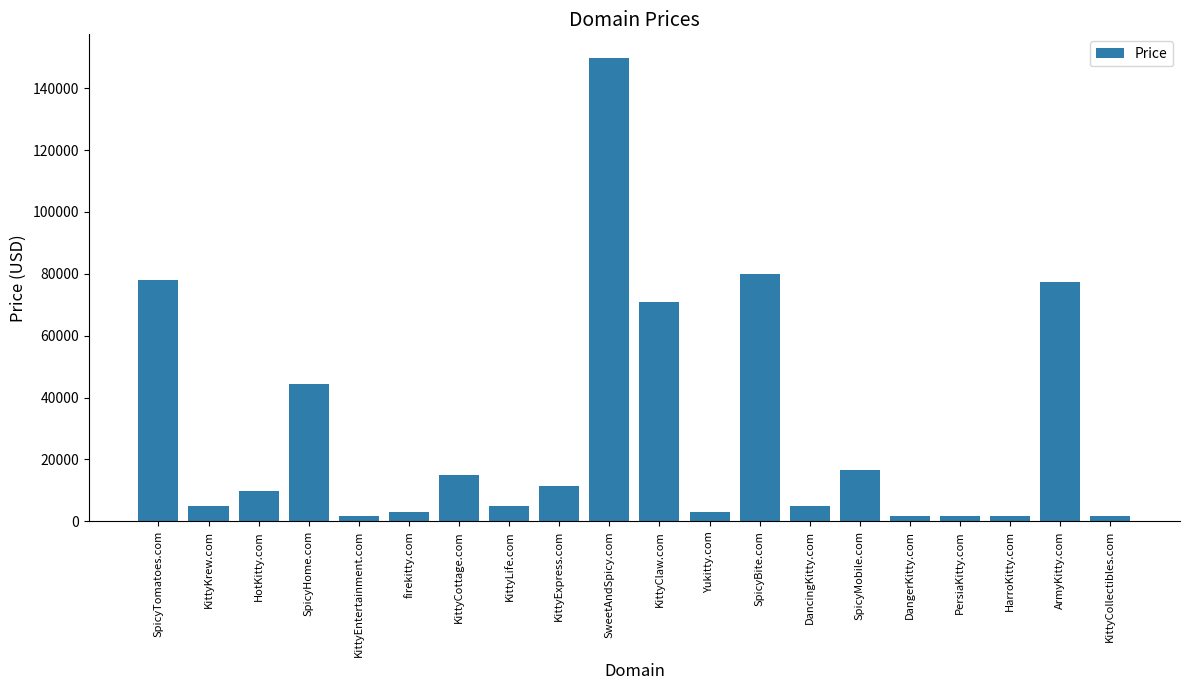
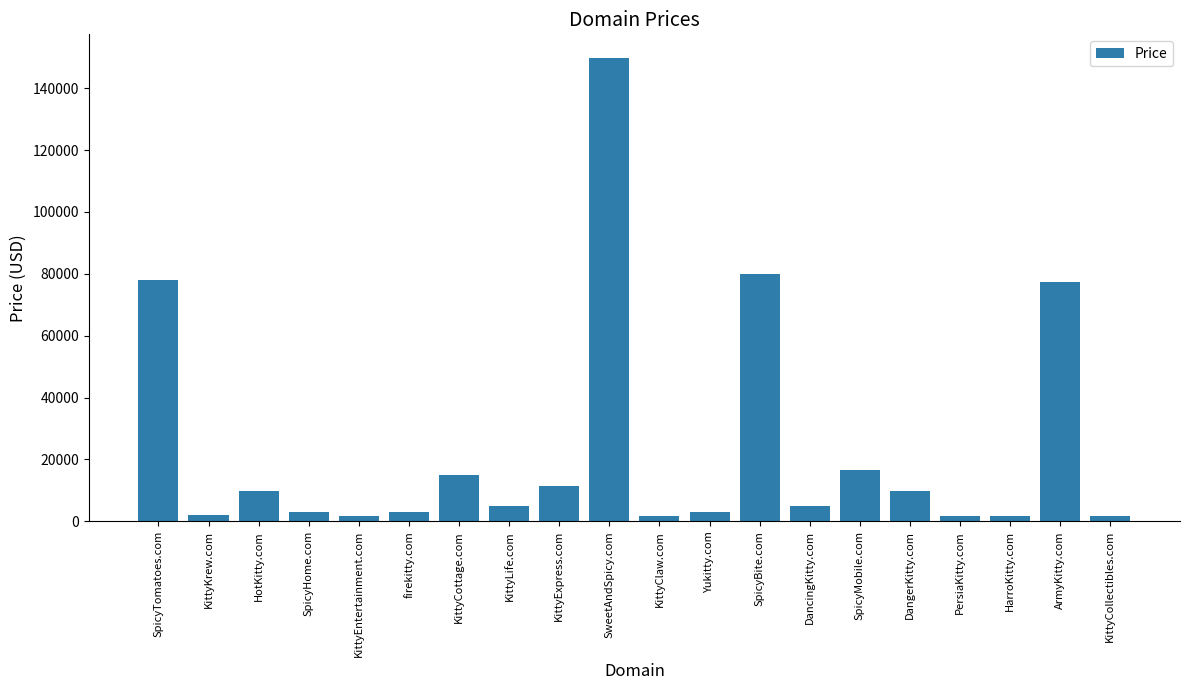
  {
    "SpicyTomatoes.com": 78000,
-   "KittyKrew.com": 5000,
+   "KittyKrew.com": 2000,
    "HotKitty.com": 10000,
-   "SpicyHome.com": 44000,
+   "SpicyHome.com": 3000,
    "KittyEntertainment.com": 2000,
    "firekitty.com": 3000,
    "KittyCottage.com": 15000,
    "KittyLife.com": 5000,
    "KittyExpress.com": 11000,
    "SweetAndSpicy.com": 150000,
-   "KittyClaw.com": 71000,
+   "KittyClaw.com": 2000,
    "Yukitty.com": 3000,
    "SpicyBite.com": 80000,
    "DancingKitty.com": 5000,
    "SpicyMobile.com": 17000,
-   "DangerKitty.com": 2000,
+   "DangerKitty.com": 10000,
    "PersiaKitty.com": 2000,
    "HarroKitty.com": 2000,
    "ArmyKitty.com": 77000,
    "KittyCollectibles.com": 2000
  }
